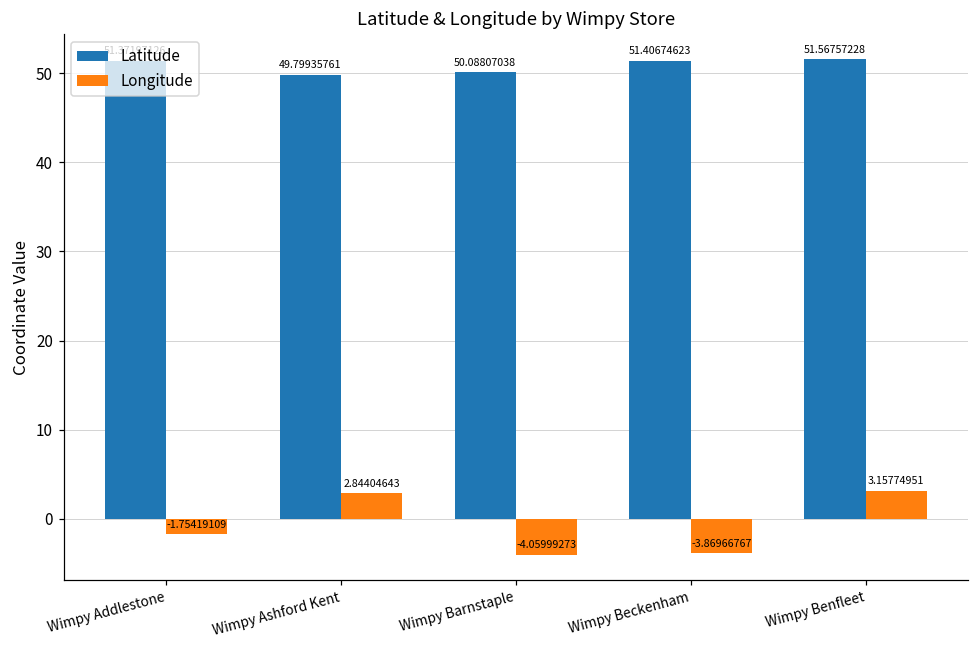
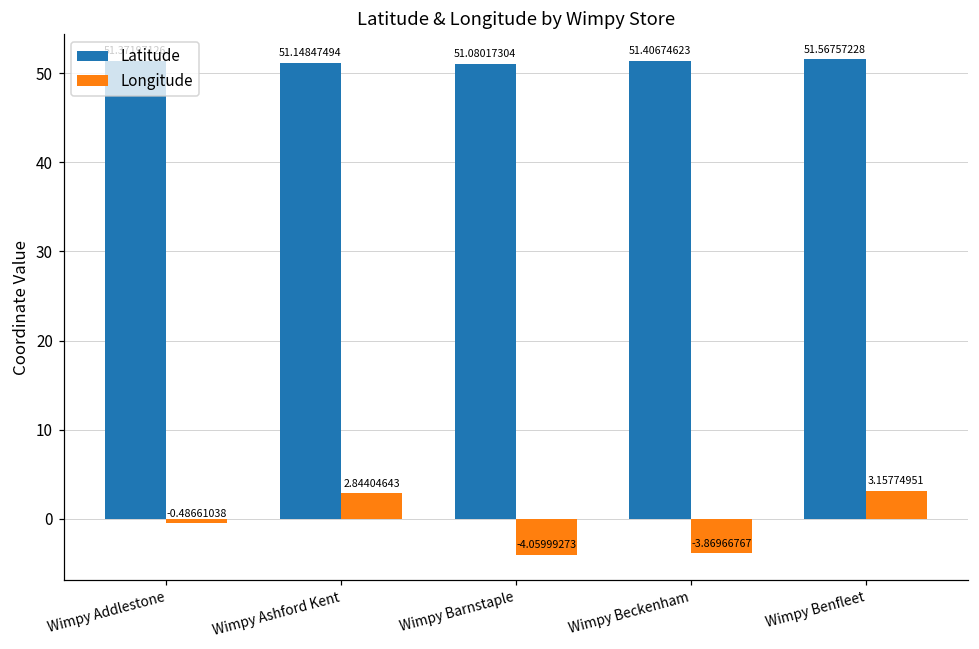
  {
    "Latitude": {
-     "Wimpy Ashford Kent": 49.79935761,
-     "Wimpy Barnstaple": 50.08807038,
+     "Wimpy Ashford Kent": 51.14847494,
+     "Wimpy Barnstaple": 51.08017304,
      "Wimpy Beckenham": 51.40674623,
      "Wimpy Benfleet": 51.56757228
    },
    "Longitude": {
-     "Wimpy Addlestone": -1.75419109,
+     "Wimpy Addlestone": -0.48661038,
      "Wimpy Ashford Kent": 2.84404643,
      "Wimpy Barnstaple": -4.05999273,
      "Wimpy Beckenham": -3.86966767,
      "Wimpy Benfleet": 3.15774951
    }
  }
